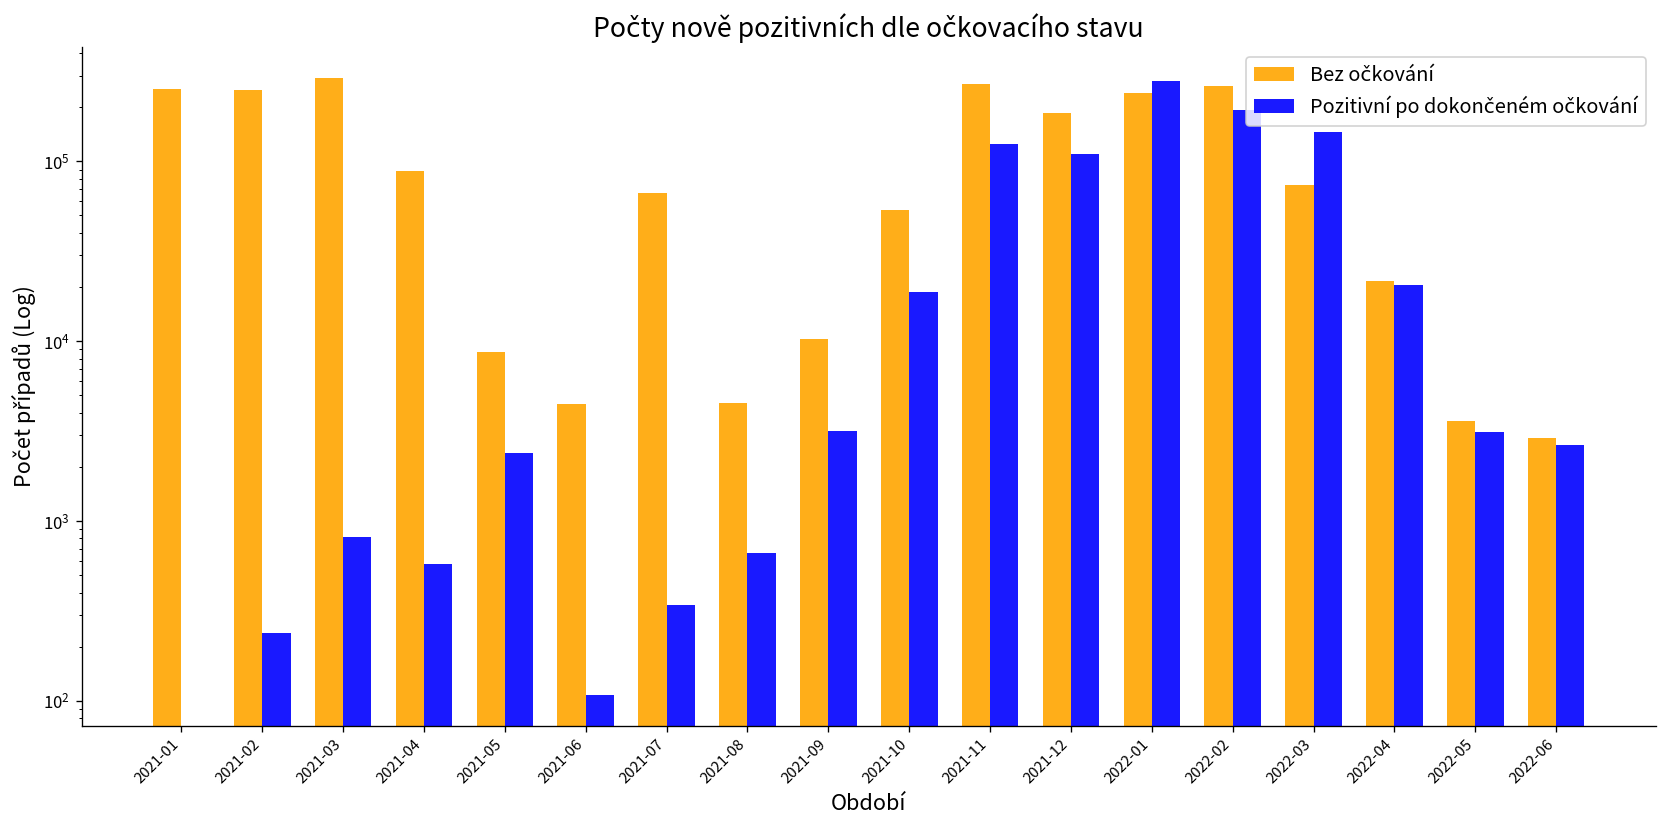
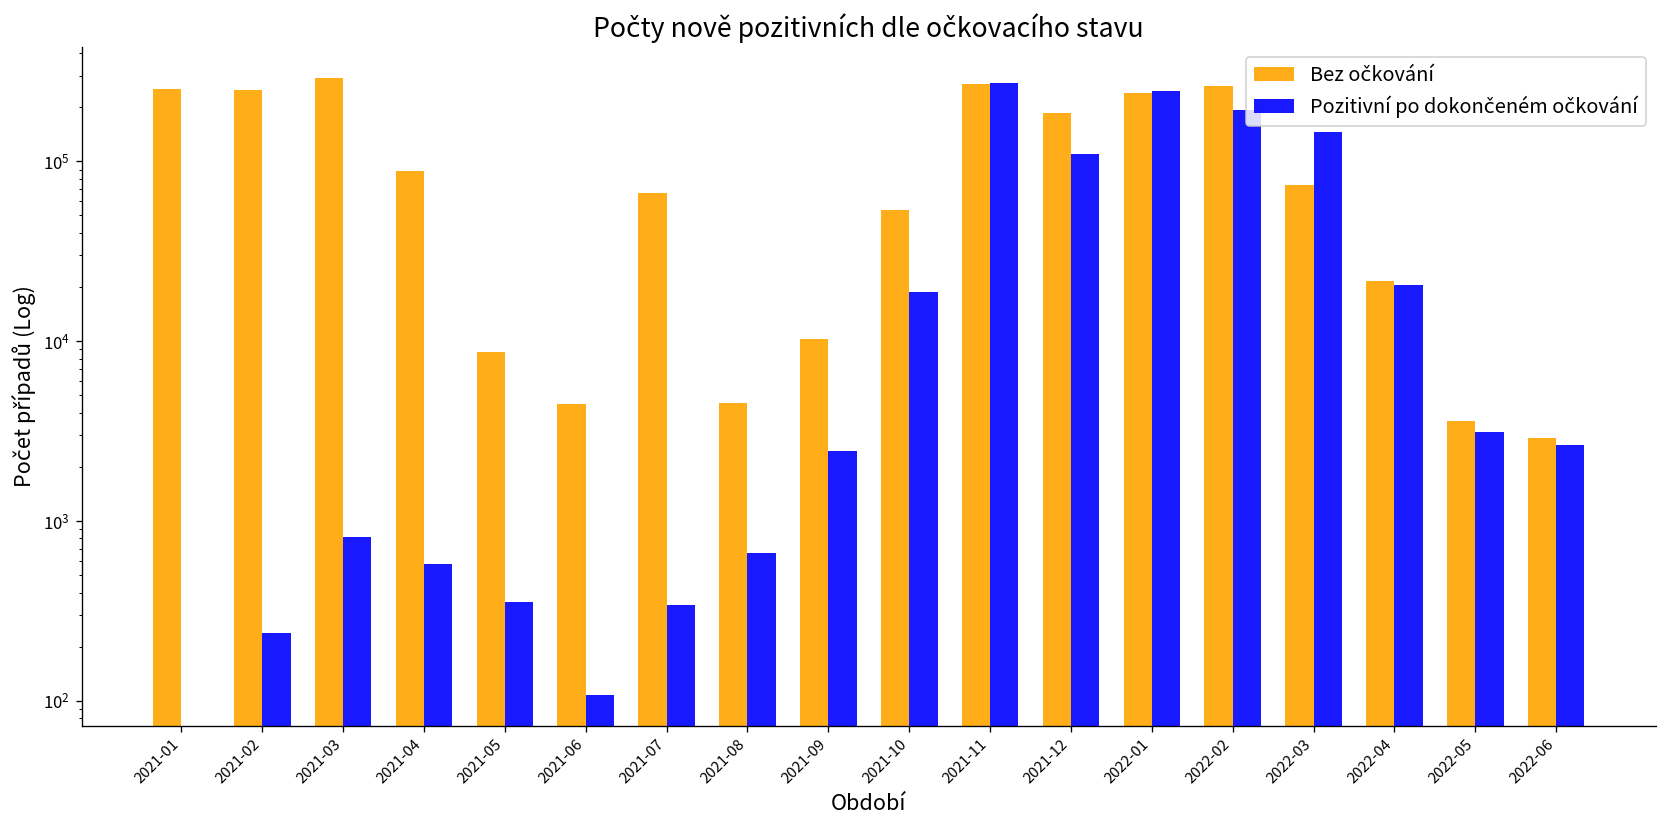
  {
    "Bez očkování": {
      "2021-01": 250000,
      "2021-02": 250000,
      "2021-03": 290000,
      "2021-04": 90000,
      "2021-05": 9000,
      "2021-06": 4500,
      "2021-07": 70000,
      "2021-08": 4500,
      "2021-09": 10000,
      "2021-10": 54000,
      "2021-11": 270000,
      "2021-12": 190000,
      "2022-01": 240000,
      "2022-02": 260000,
      "2022-03": 70000,
      "2022-04": 22000,
      "2022-05": 3600,
      "2022-06": 2900
    },
    "Pozitivní po dokončeném očkování": {
      "2021-02": 240,
      "2021-03": 800,
      "2021-04": 580,
-     "2021-05": 2400,
+     "2021-05": 360,
      "2021-06": 110,
      "2021-07": 340,
      "2021-08": 700,
-     "2021-09": 3200,
+     "2021-09": 2400,
      "2021-10": 19000,
-     "2021-11": 130000,
+     "2021-11": 270000,
      "2021-12": 110000,
-     "2022-01": 280000,
+     "2022-01": 250000,
      "2022-03": 150000,
      "2022-04": 21000,
      "2022-05": 3100,
      "2022-06": 2700
    }
  }
